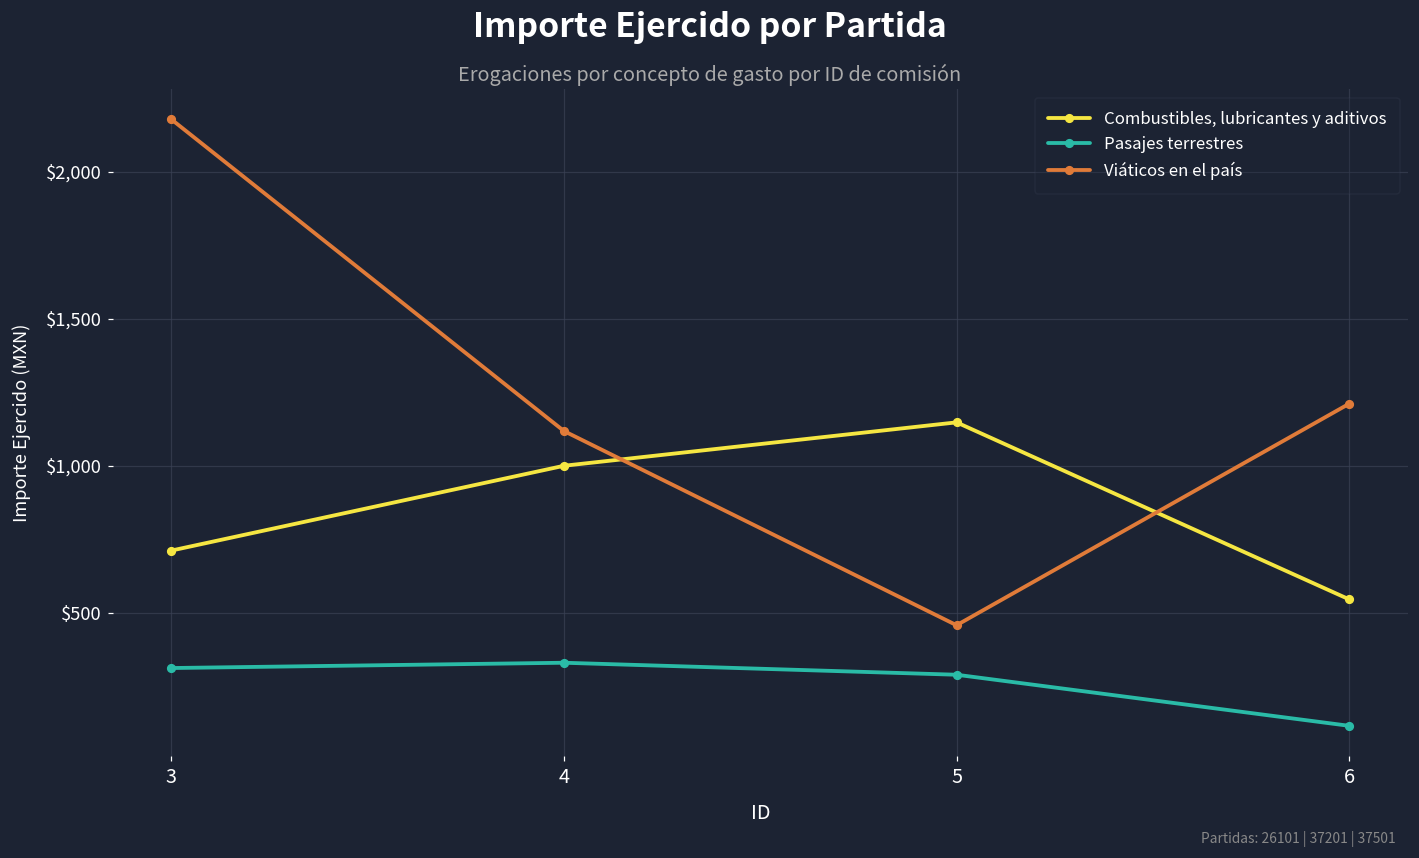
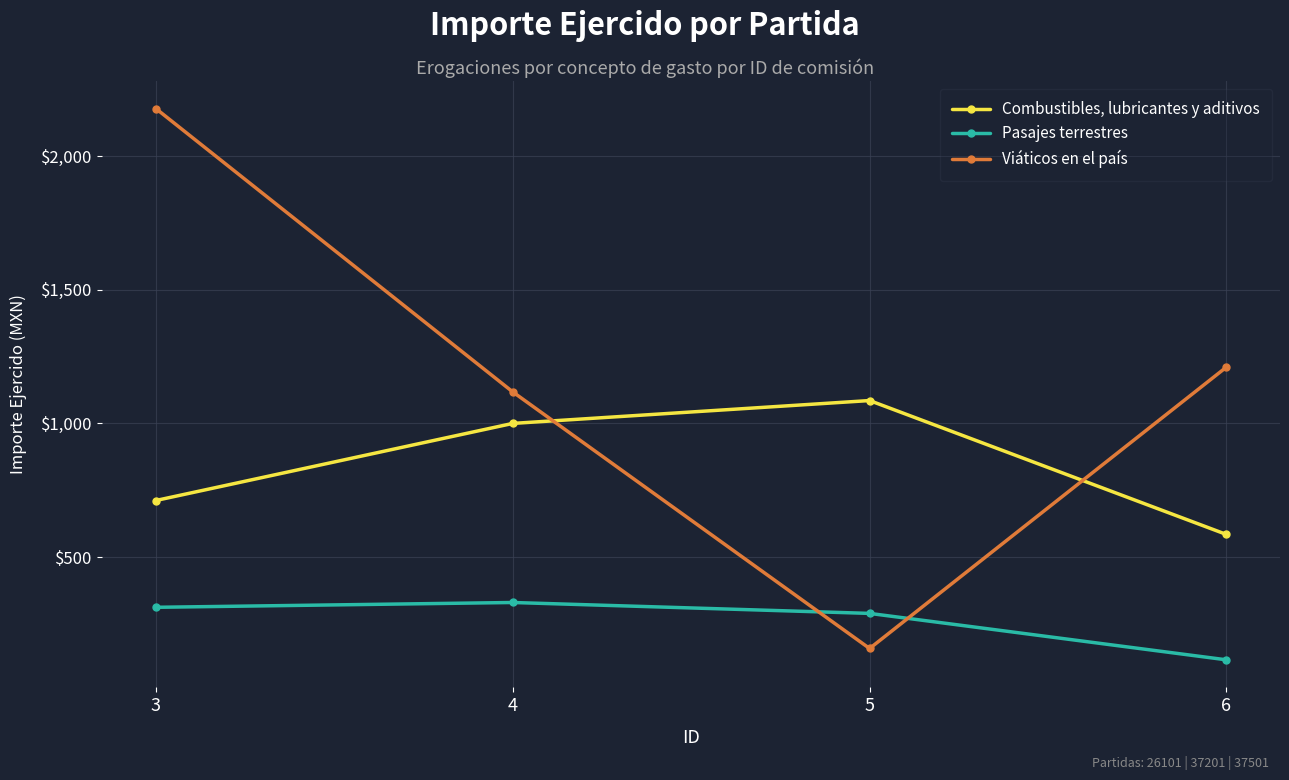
  {
    "Combustibles, lubricantes y aditivos": {
      "3": "$710",
      "4": "$1,000",
-     "5": "$1,150",
-     "6": "$550"
+     "5": "$1,090",
+     "6": "$580"
    },
    "Pasajes terrestres": {
      "3": "$310",
      "4": "$330",
      "5": "$290",
      "6": "$120"
    },
    "Viáticos en el país": {
      "3": "$2,180",
      "4": "$1,120",
-     "5": "$460",
+     "5": "$160",
      "6": "$1,210"
    }
  }
